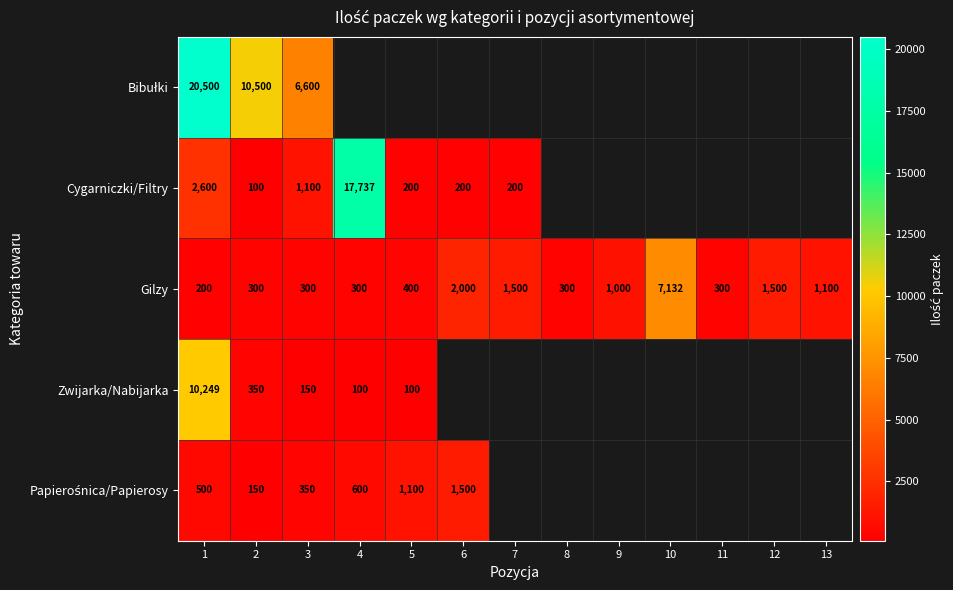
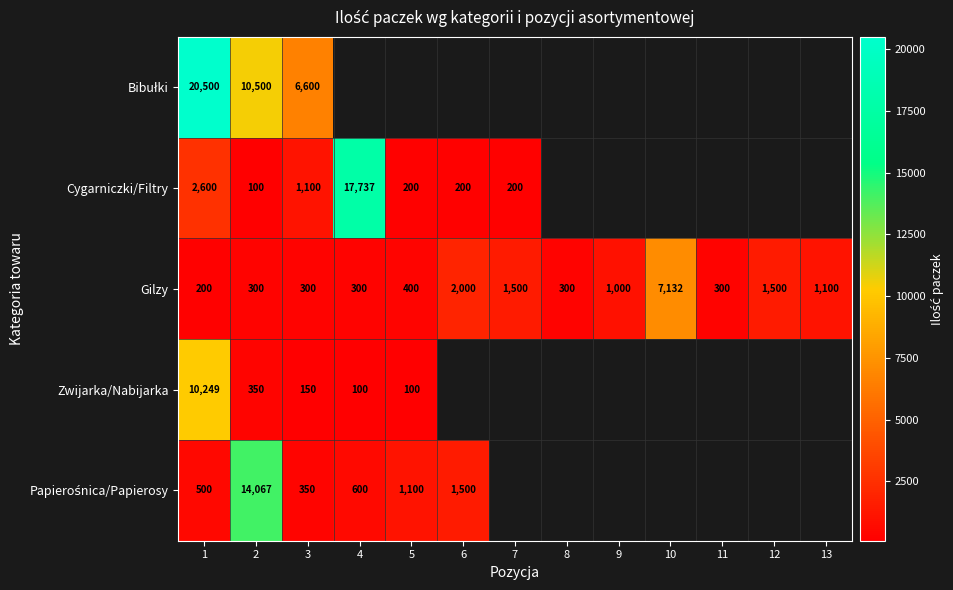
  {
    "Bibułki": {
      "1": "20,500",
      "2": "10,500",
      "3": "6,600"
    },
    "Cygarniczki/Filtry": {
      "1": "2,600",
      "2": "100",
      "3": "1,100",
      "4": "17,737",
      "5": "200",
      "6": "200",
      "7": "200"
    },
    "Gilzy": {
      "1": "200",
      "2": "300",
      "3": "300",
      "4": "300",
      "5": "400",
      "6": "2,000",
      "7": "1,500",
      "8": "300",
      "9": "1,000",
      "10": "7,132",
      "11": "300",
      "12": "1,500",
      "13": "1,100"
    },
    "Zwijarka/Nabijarka": {
      "1": "10,249",
      "2": "350",
      "3": "150",
      "4": "100",
      "5": "100"
    },
    "Papierośnica/Papierosy": {
      "1": "500",
-     "2": "150",
+     "2": "14,067",
      "3": "350",
      "4": "600",
      "5": "1,100",
      "6": "1,500"
    }
  }
